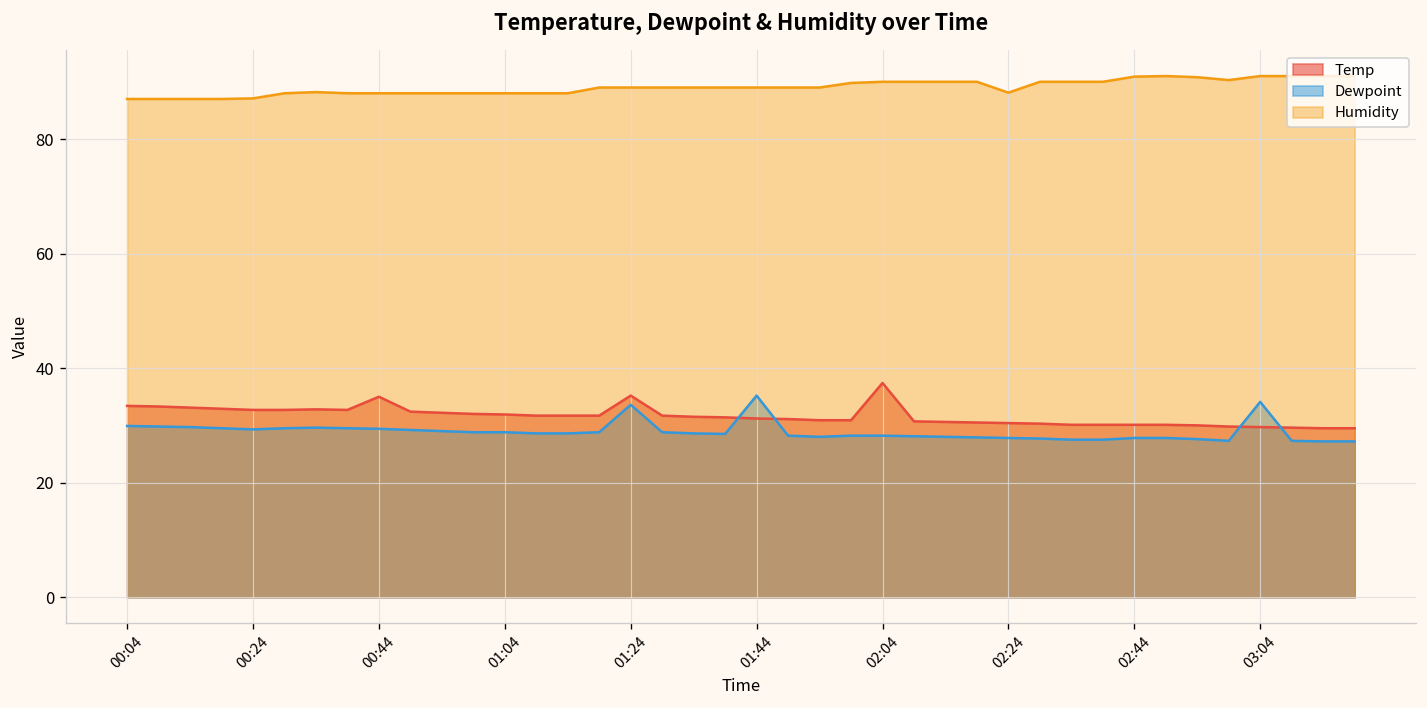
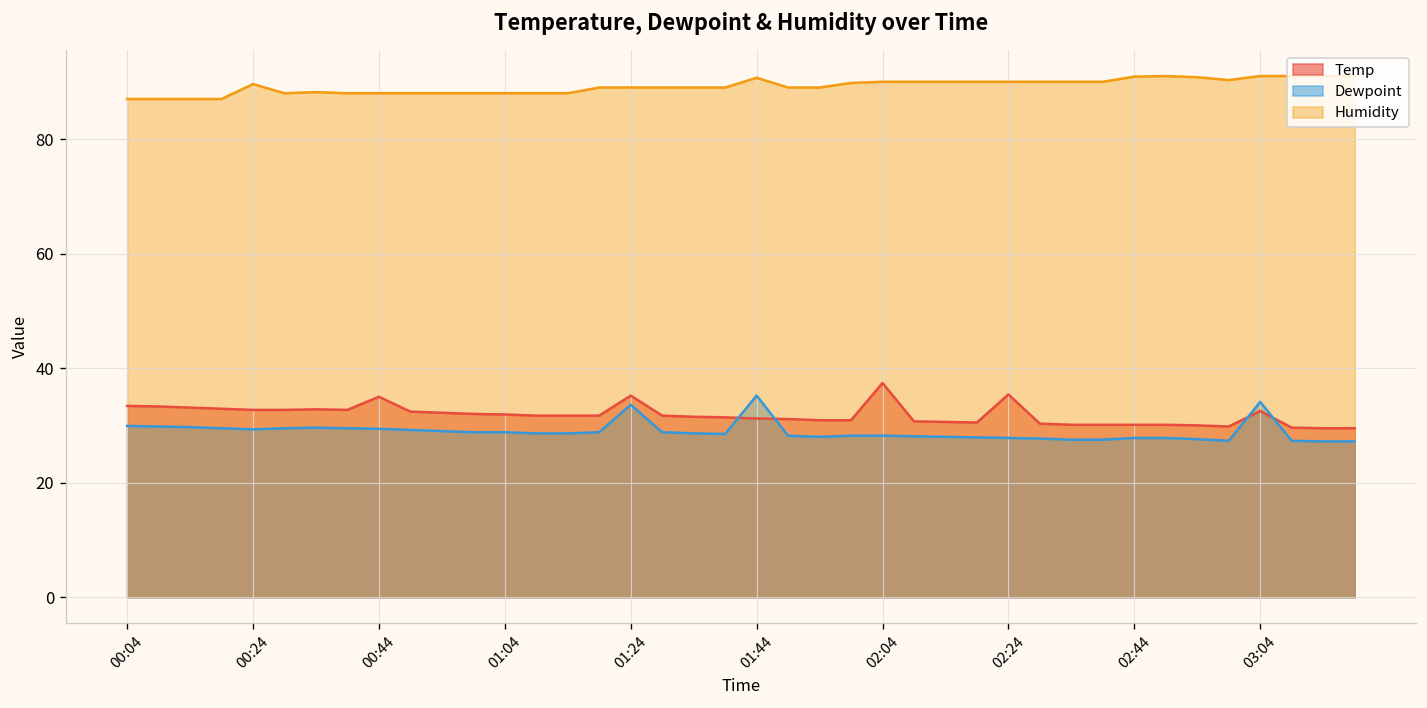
  {
    "Temp": {
      "00:04": 33,
      "00:24": 33,
      "00:44": 35,
      "01:04": 32,
      "01:24": 35,
      "01:44": 31,
      "02:04": 37,
-     "02:24": 30,
+     "02:24": 35,
      "02:44": 30,
-     "03:04": 30
+     "03:04": 33
    },
    "Dewpoint": {
      "00:04": 30,
      "00:24": 29,
      "00:44": 29,
      "01:04": 29,
      "01:24": 34,
      "01:44": 35,
      "02:04": 28,
      "02:24": 28,
      "02:44": 28,
      "03:04": 34
    },
    "Humidity": {
      "00:04": 87,
-     "00:24": 87,
+     "00:24": 90,
      "00:44": 88,
      "01:04": 88,
      "01:24": 89,
-     "01:44": 89,
+     "01:44": 91,
      "02:04": 90,
-     "02:24": 88,
+     "02:24": 90,
      "02:44": 91,
      "03:04": 91
    }
  }
